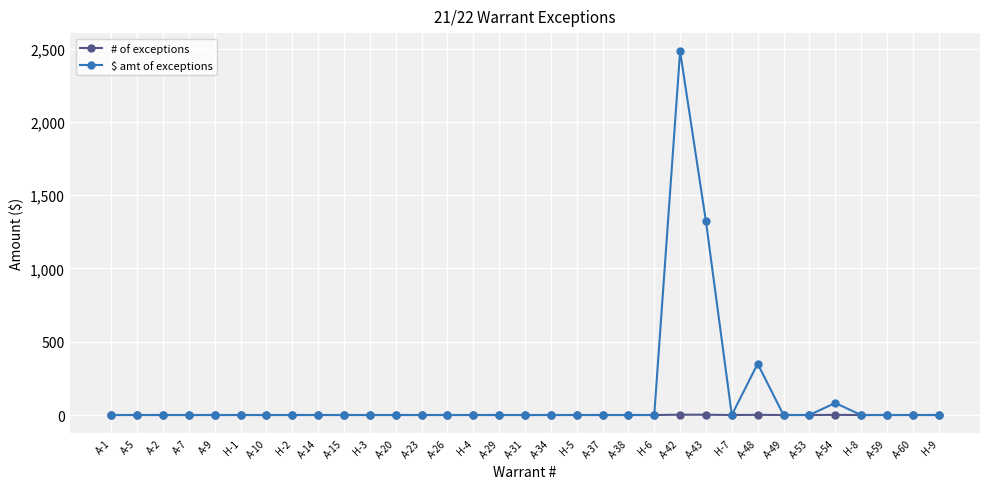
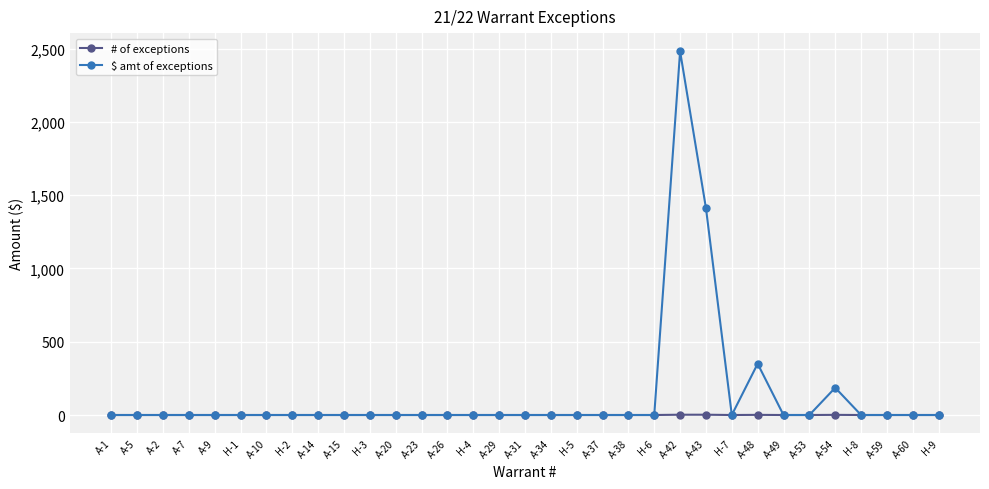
  {
    "# of exceptions": {
      "A-42": "0",
      "A-43": "0",
      "A-48": "0",
      "A-54": "0"
    },
    "$ amt of exceptions": {
      "A-42": "2,480",
-     "A-43": "1,320",
+     "A-43": "1,410",
      "A-48": "350",
-     "A-54": "80"
+     "A-54": "190"
    }
  }
